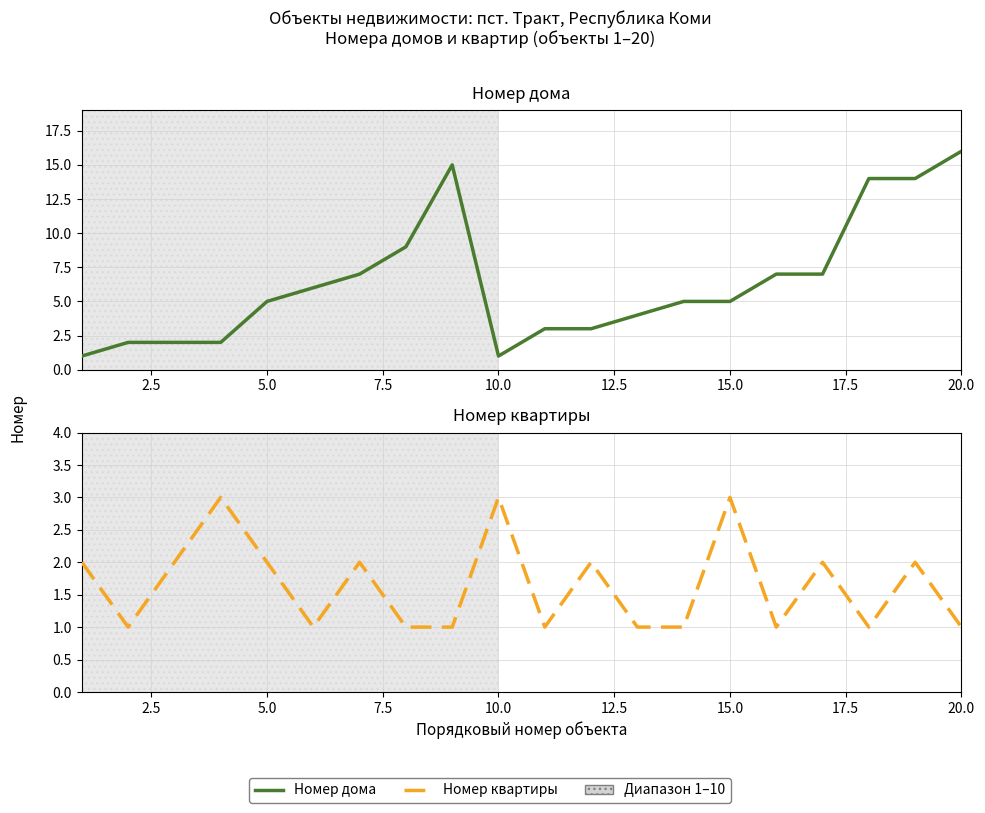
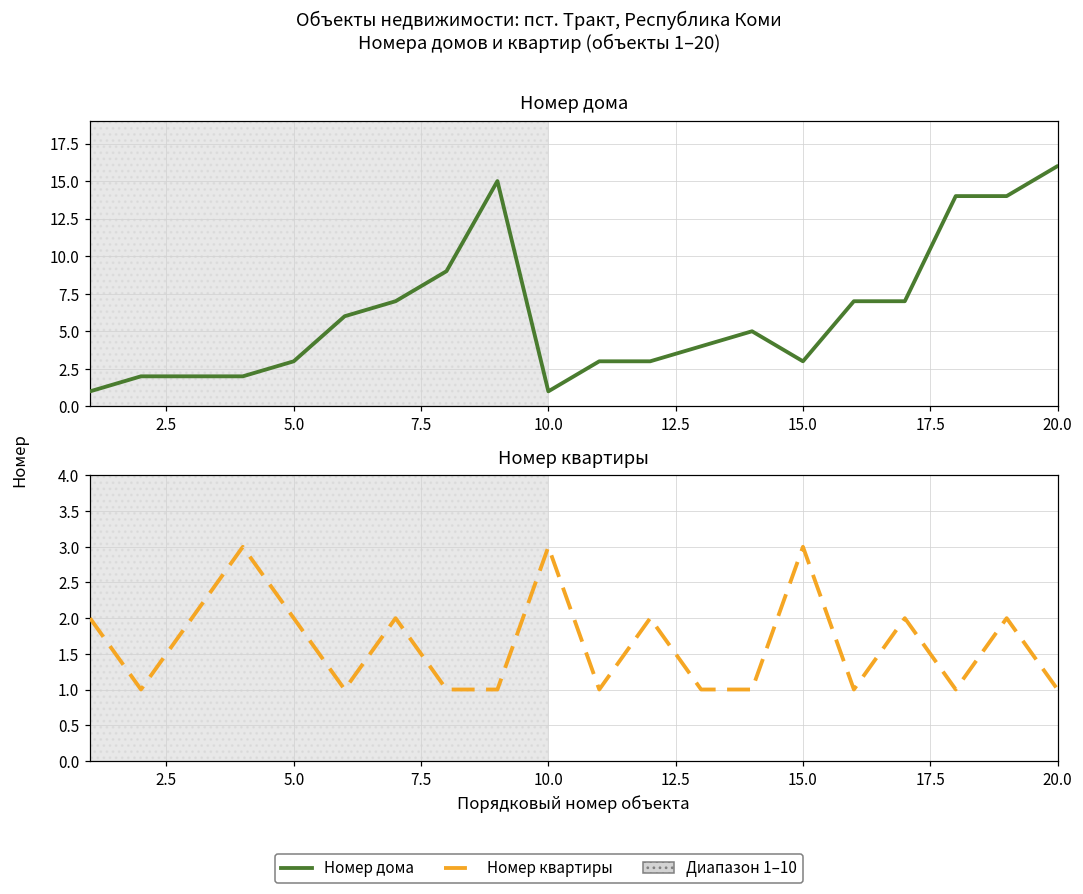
  {
    "Номер дома": {
-     "5.0": 5,
+     "5.0": 3,
      "10.0": 1,
-     "15.0": 5,
+     "15.0": 3,
      "20.0": 16
    },
    "Номер квартиры": {
      "5.0": 2.0,
      "10.0": 3.0,
      "15.0": 3.0,
      "20.0": 1.0
    }
  }
